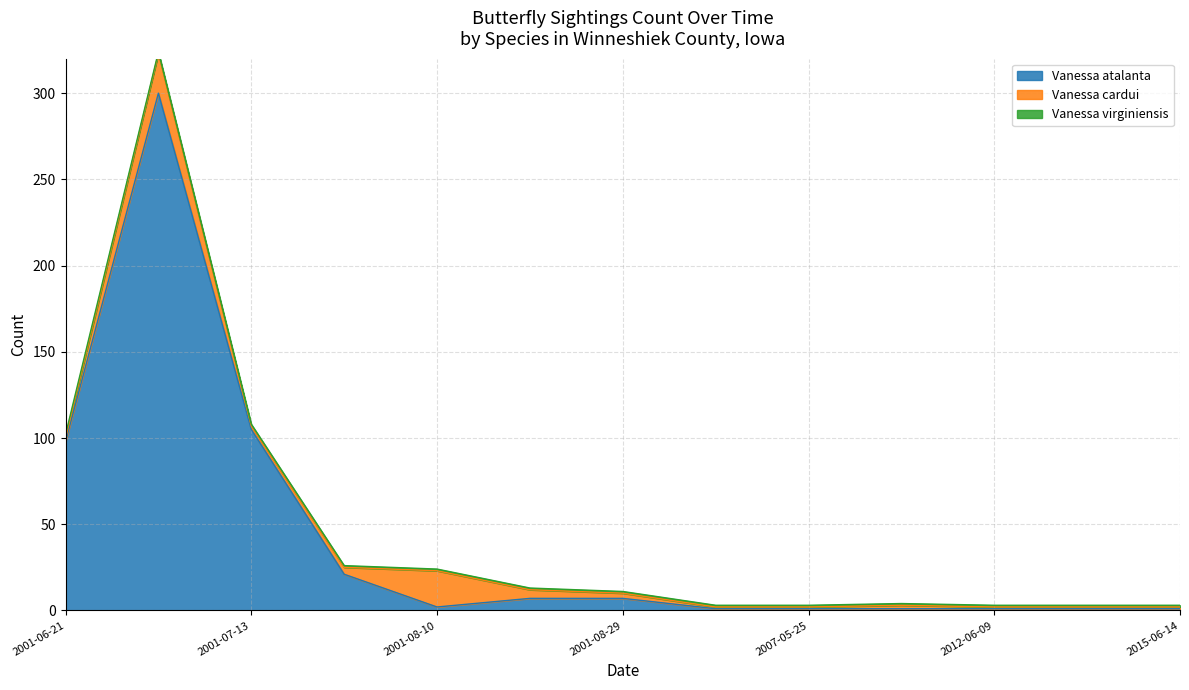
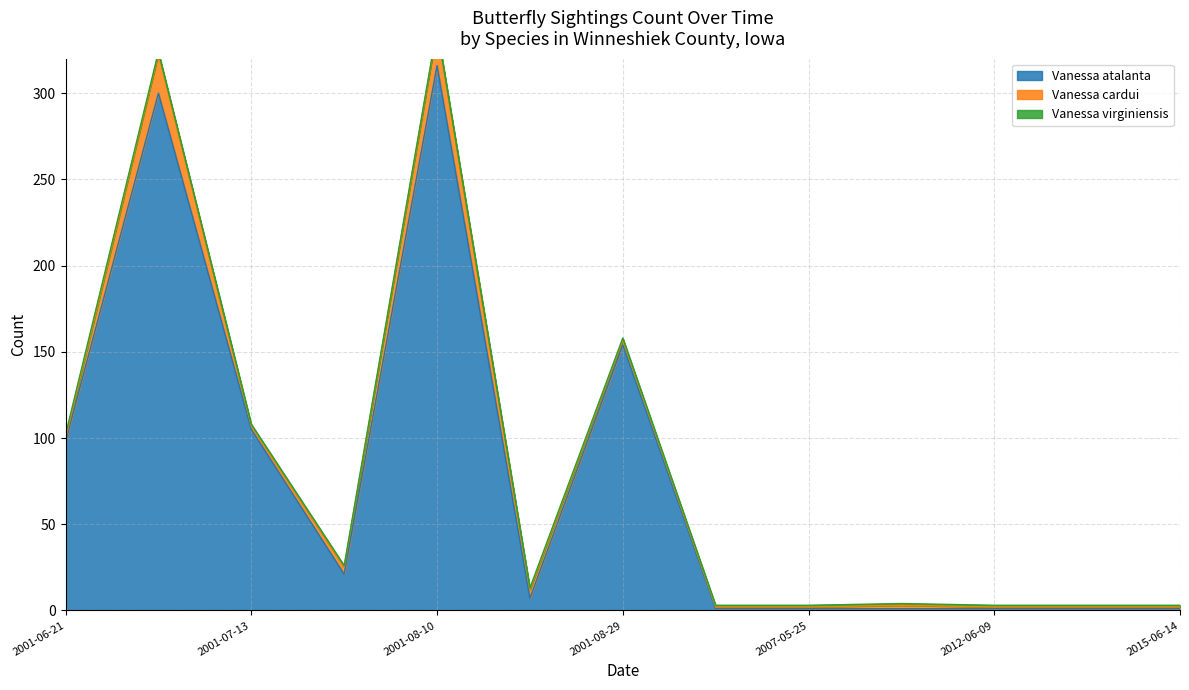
  {
    "Vanessa atalanta": {
      "2001-06-21": 98,
      "2001-07-13": 105,
-     "2001-08-10": 2,
-     "2001-08-29": 7
+     "2001-08-10": 316,
+     "2001-08-29": 154
    },
    "Vanessa cardui": {
      "2001-06-21": 2
    },
    "Vanessa virginiensis": {
      "2001-06-21": 2
    }
  }
